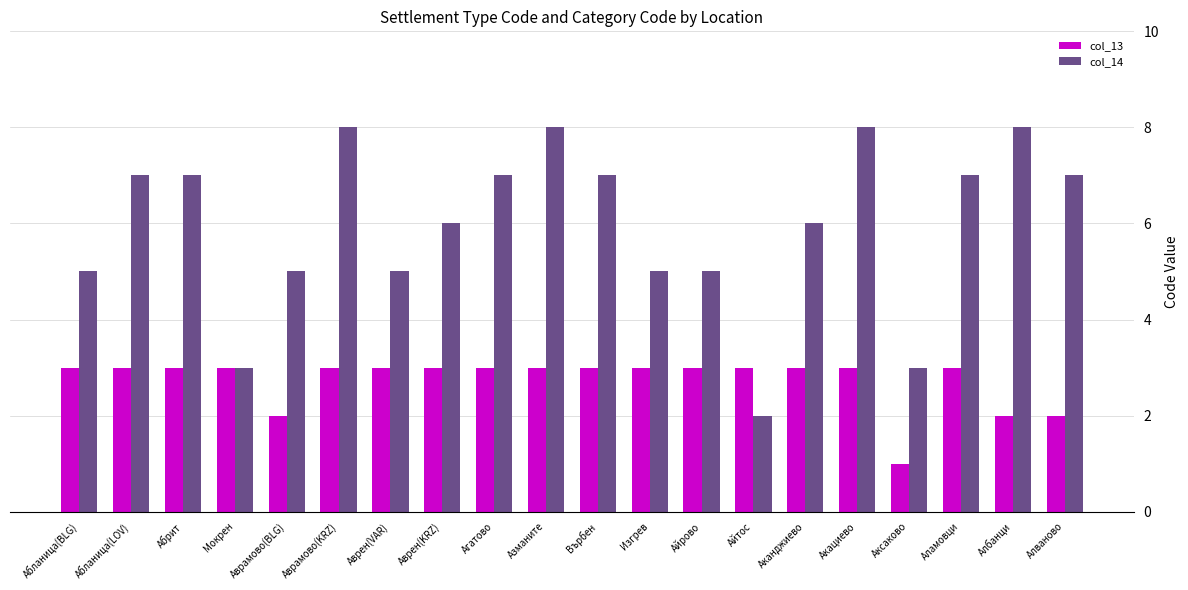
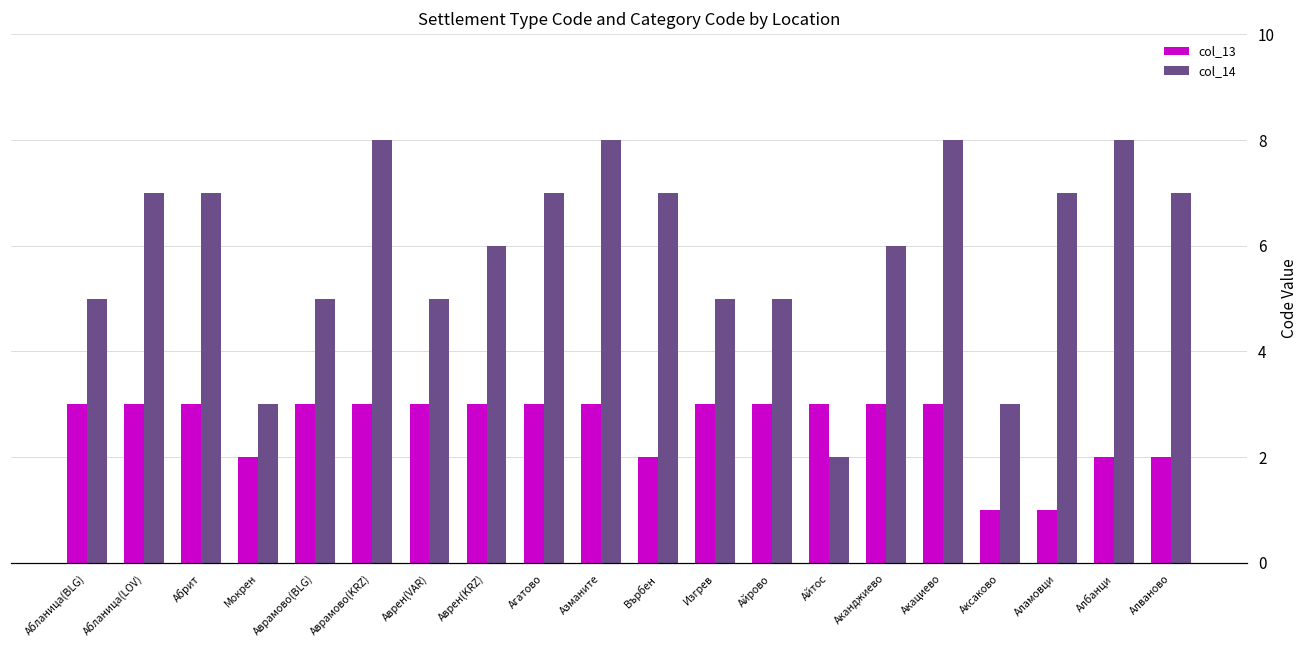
  {
    "col_13": {
      "Абланица(BLG)": 3,
      "Абланица(LOV)": 3,
      "Абрит": 3,
-     "Мокрен": 3,
-     "Аврамово(BLG)": 2,
+     "Мокрен": 2,
+     "Аврамово(BLG)": 3,
      "Аврамово(KRZ)": 3,
      "Аврен(VAR)": 3,
      "Аврен(KRZ)": 3,
      "Агатово": 3,
      "Азманите": 3,
-     "Върбен": 3,
+     "Върбен": 2,
      "Изгрев": 3,
      "Айрово": 3,
      "Айтос": 3,
      "Аканджиево": 3,
      "Акациево": 3,
      "Аксаково": 1,
-     "Аламовци": 3,
+     "Аламовци": 1,
      "Албанци": 2,
      "Алваново": 2
    },
    "col_14": {
      "Абланица(BLG)": 5,
      "Абланица(LOV)": 7,
      "Абрит": 7,
      "Мокрен": 3,
      "Аврамово(BLG)": 5,
      "Аврамово(KRZ)": 8,
      "Аврен(VAR)": 5,
      "Аврен(KRZ)": 6,
      "Агатово": 7,
      "Азманите": 8,
      "Върбен": 7,
      "Изгрев": 5,
      "Айрово": 5,
      "Айтос": 2,
      "Аканджиево": 6,
      "Акациево": 8,
      "Аксаково": 3,
      "Аламовци": 7,
      "Албанци": 8,
      "Алваново": 7
    }
  }
